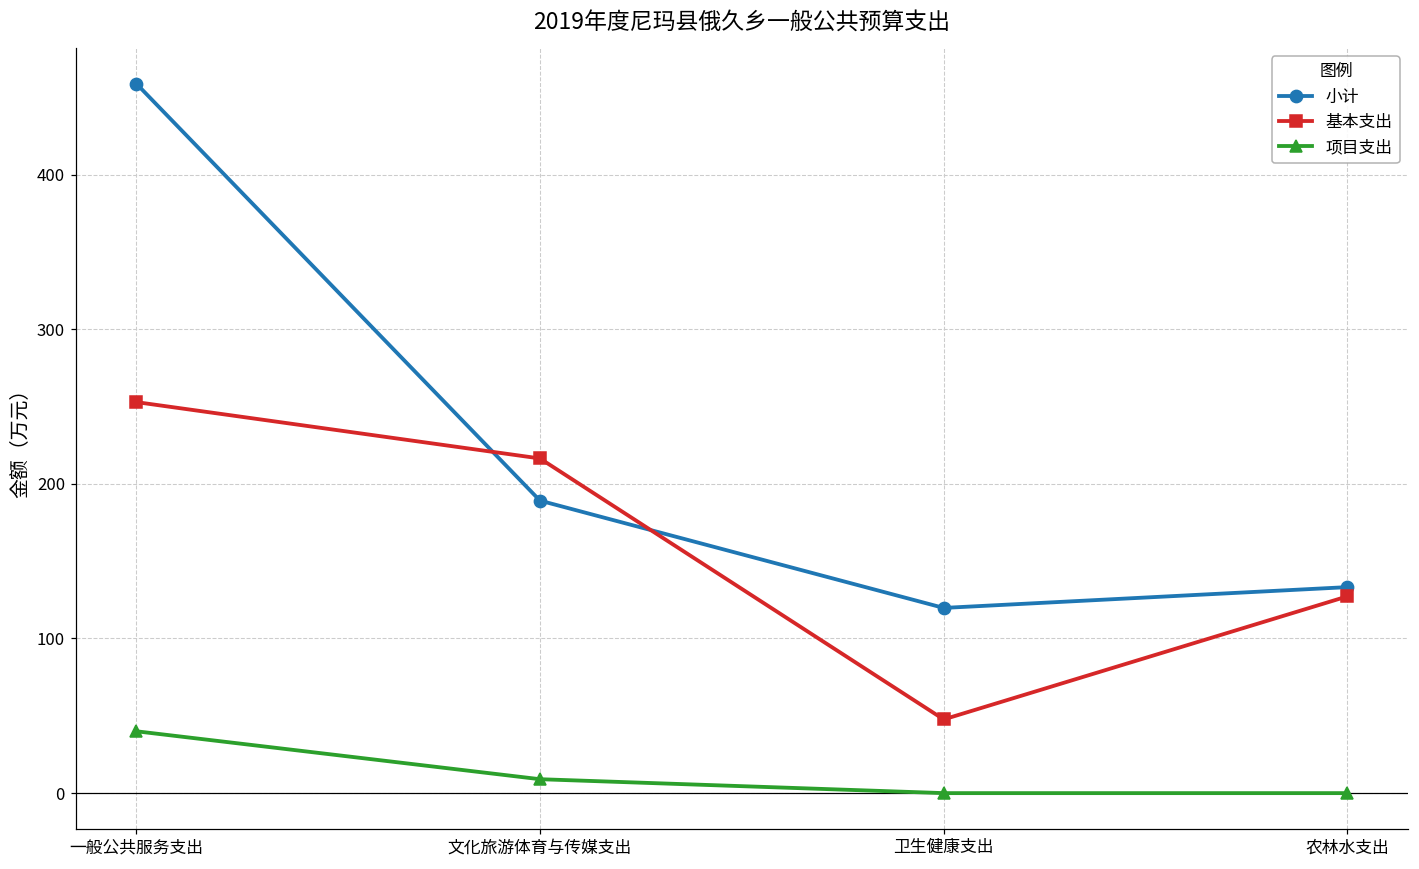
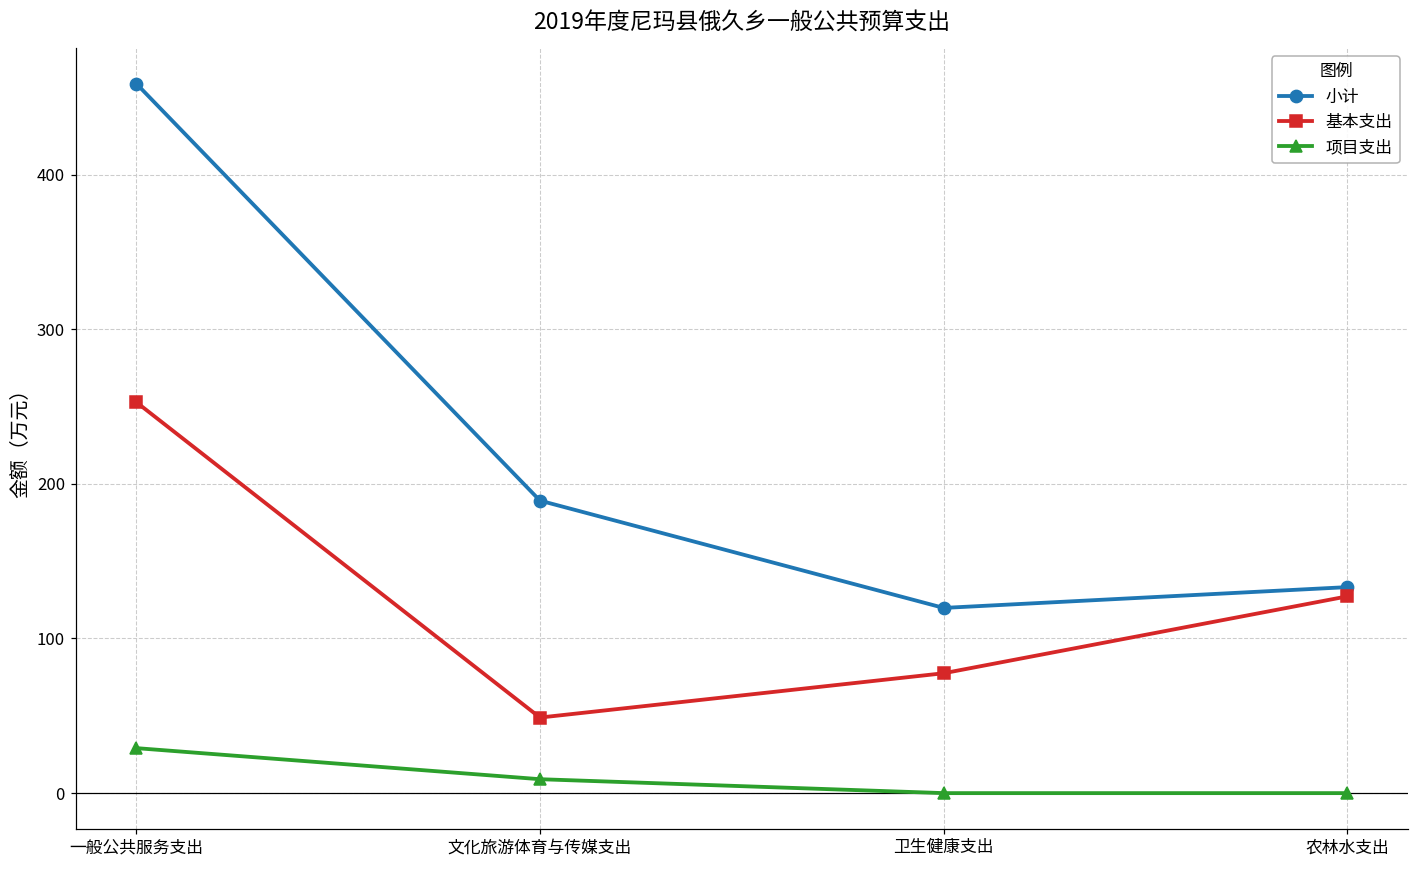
  {
    "小计": {
      "一般公共服务支出": 459,
      "文化旅游体育与传媒支出": 189,
      "卫生健康支出": 120,
      "农林水支出": 133
    },
    "基本支出": {
      "一般公共服务支出": 253,
-     "文化旅游体育与传媒支出": 216,
-     "卫生健康支出": 48,
+     "文化旅游体育与传媒支出": 49,
+     "卫生健康支出": 78,
      "农林水支出": 127
    },
    "项目支出": {
-     "一般公共服务支出": 40,
+     "一般公共服务支出": 29,
      "文化旅游体育与传媒支出": 9,
      "卫生健康支出": 0,
      "农林水支出": 0
    }
  }
